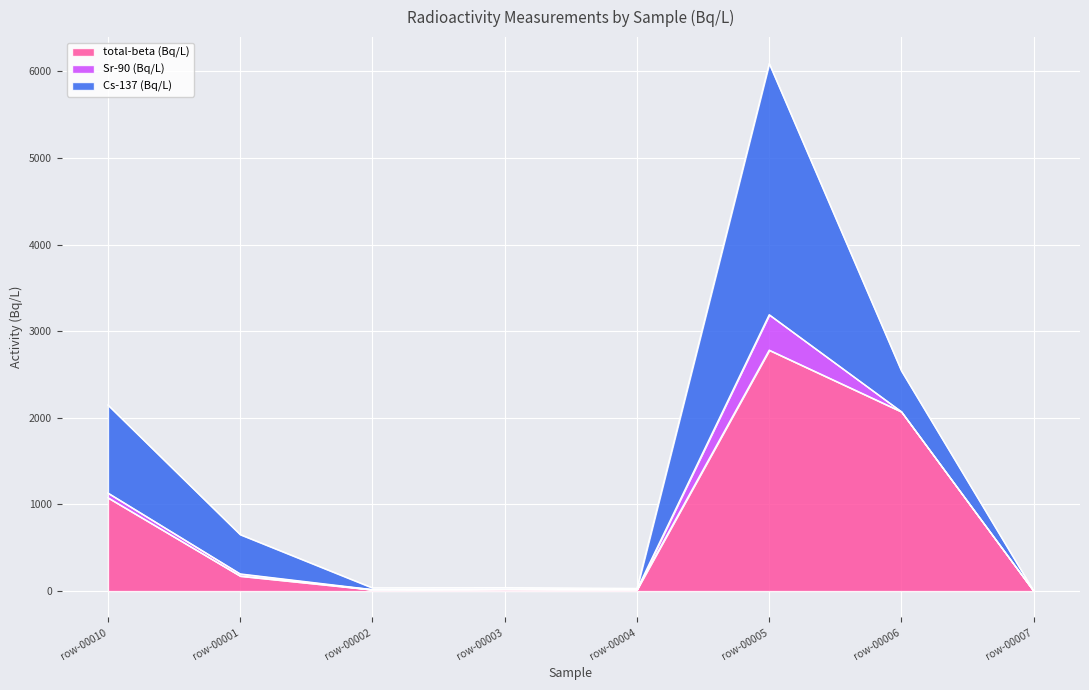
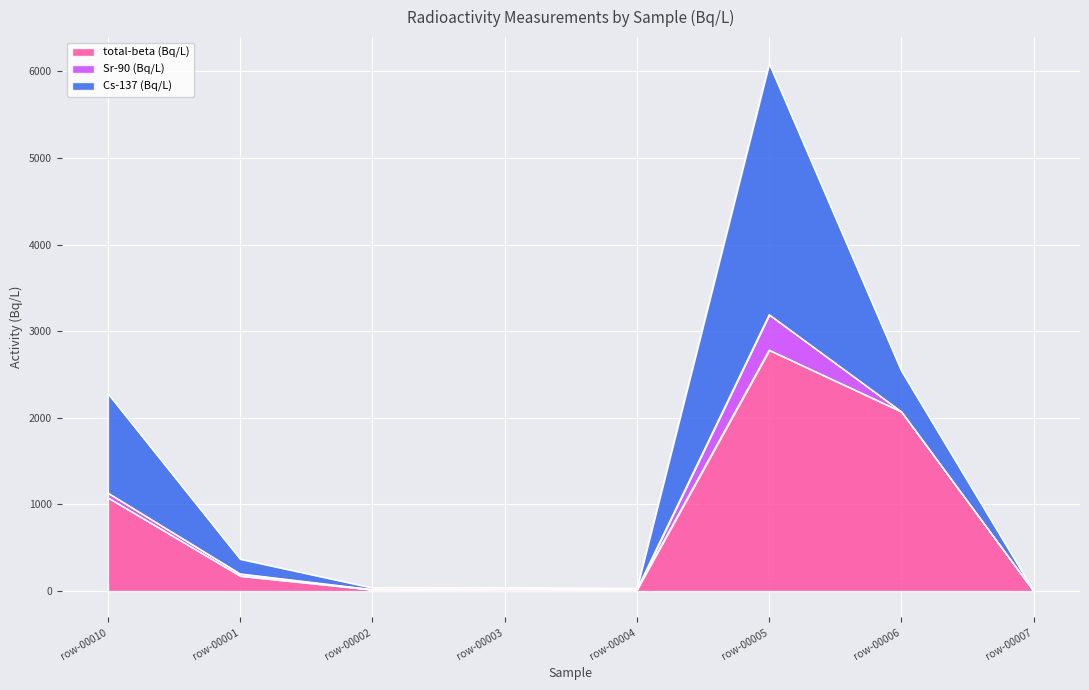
  {
    "total-beta (Bq/L)": {
      "row-00010": 1100,
      "row-00005": 2800
    },
    "Sr-90 (Bq/L)": {
      "row-00010": 100,
      "row-00005": 400
    },
    "Cs-137 (Bq/L)": {
-     "row-00010": 1000,
-     "row-00001": 500,
+     "row-00010": 1100,
+     "row-00001": 200,
      "row-00005": 2900,
      "row-00006": 500
    }
  }
